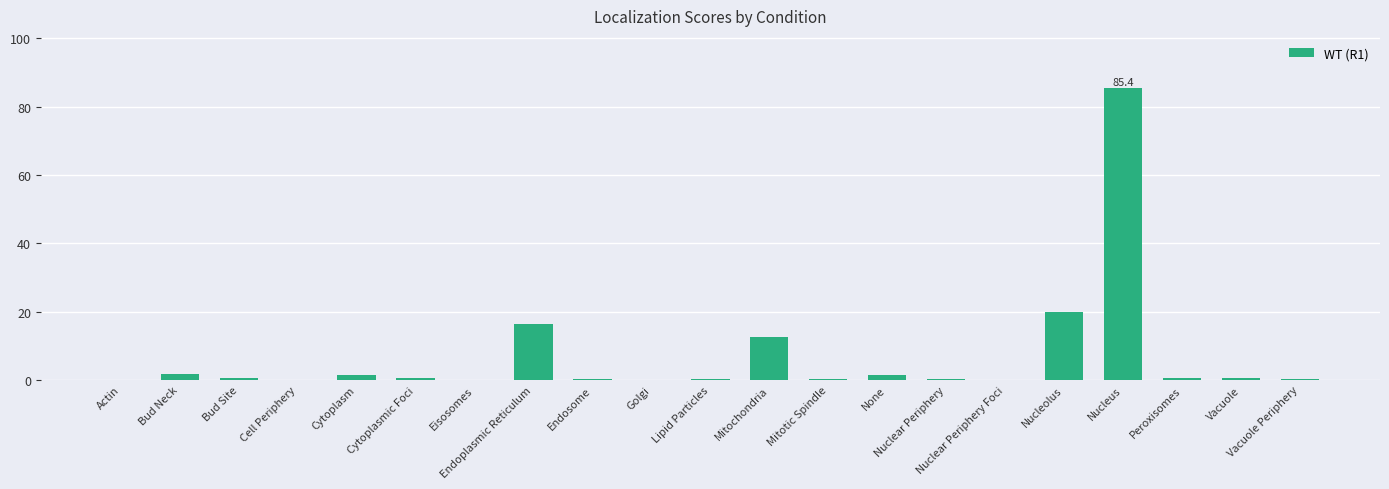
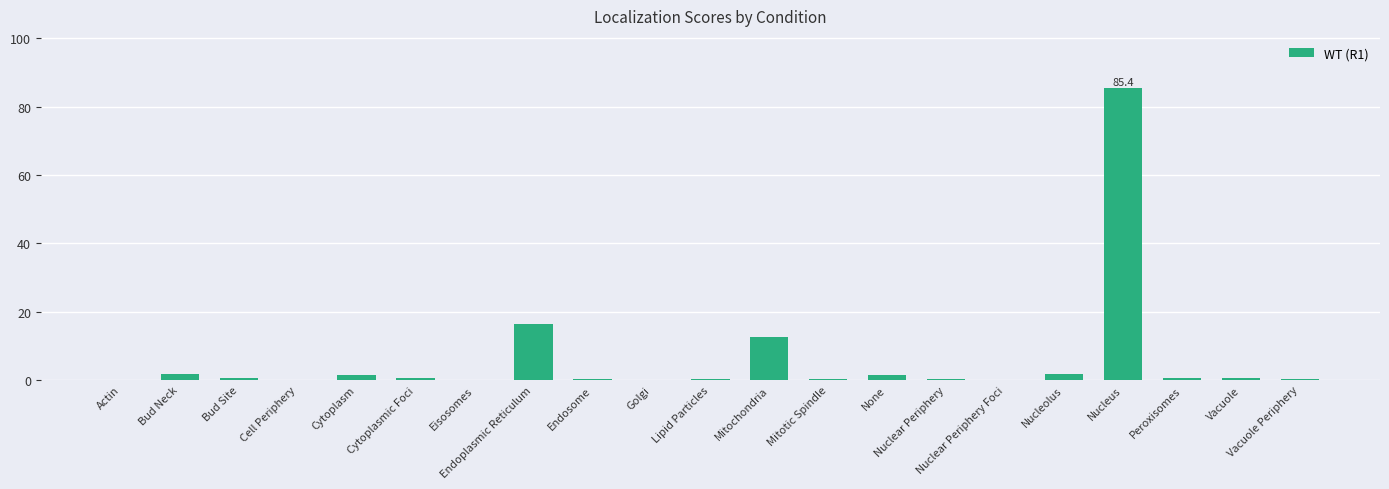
  {
    "Bud Neck": 2,
    "Cytoplasm": 2,
    "Endoplasmic Reticulum": 16,
    "Mitochondria": 13,
    "None": 1,
-   "Nucleolus": 20
+   "Nucleolus": 2
  }
